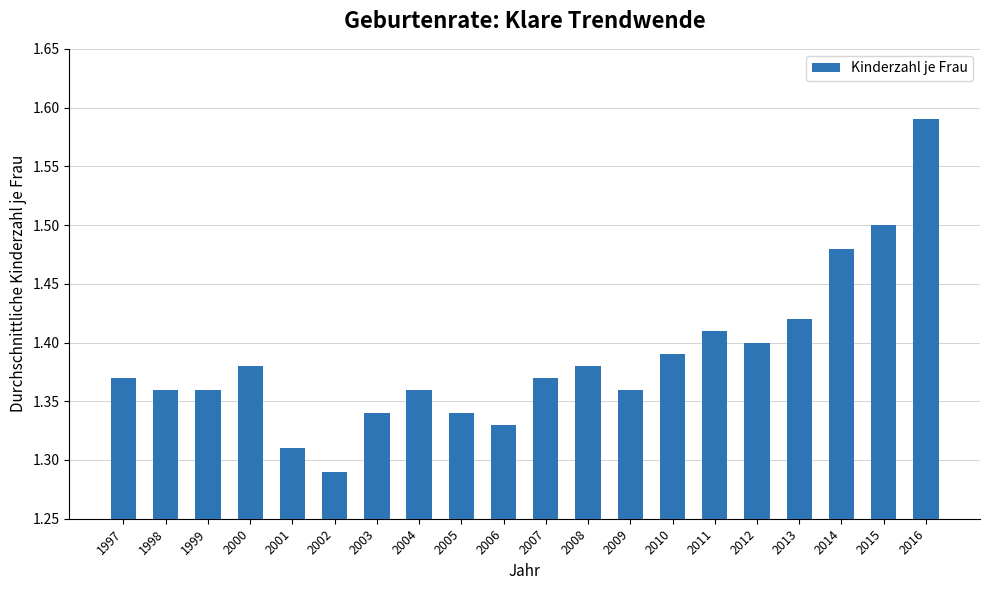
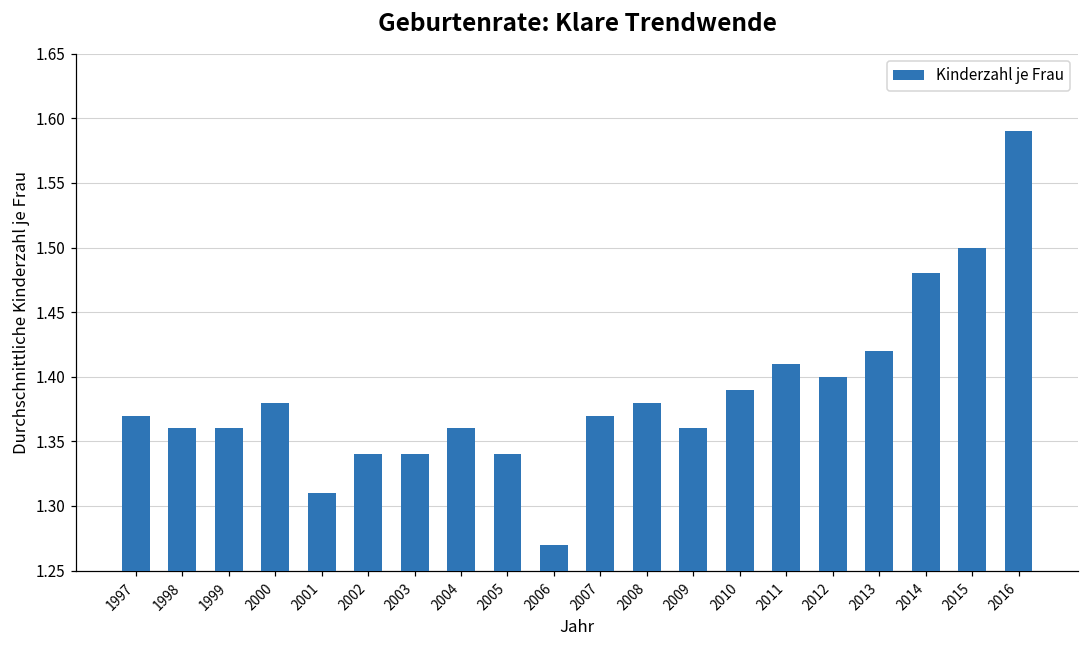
  {
    "1997": 1.37,
    "1998": 1.36,
    "1999": 1.36,
    "2000": 1.38,
    "2001": 1.31,
-   "2002": 1.29,
+   "2002": 1.34,
    "2003": 1.34,
    "2004": 1.36,
    "2005": 1.34,
-   "2006": 1.33,
+   "2006": 1.27,
    "2007": 1.37,
    "2008": 1.38,
    "2009": 1.36,
    "2010": 1.39,
    "2011": 1.41,
    "2012": 1.40,
    "2013": 1.42,
    "2014": 1.48,
    "2015": 1.50,
    "2016": 1.59
  }
